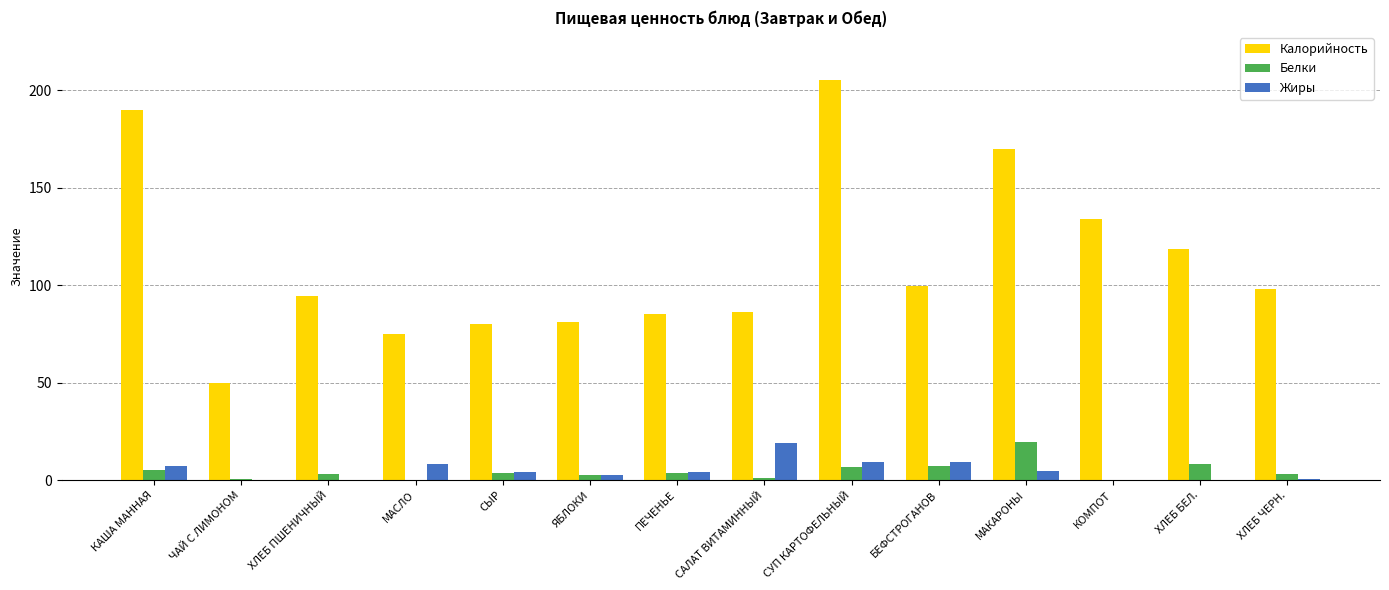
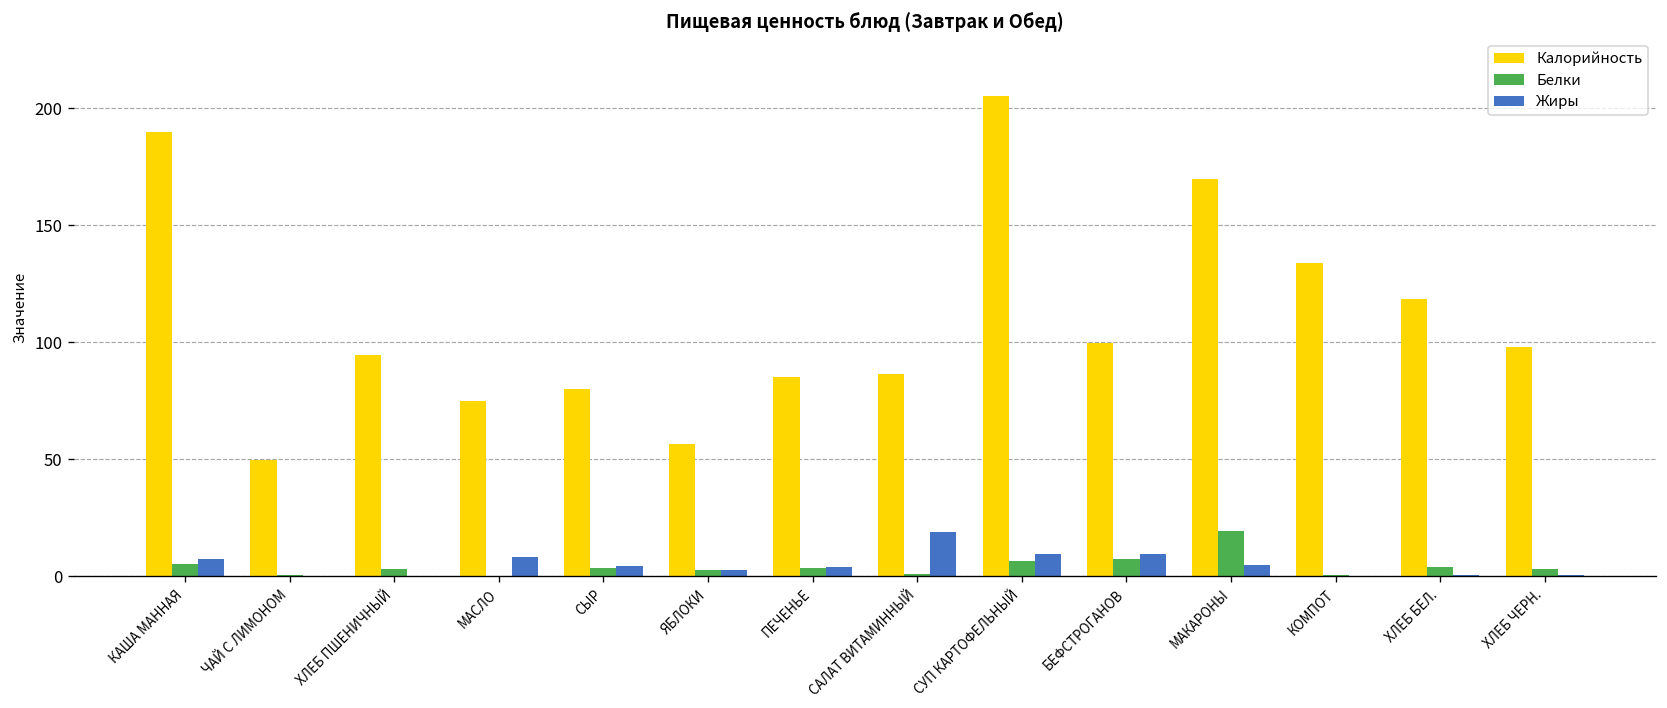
  {
    "Калорийность": {
      "КАША МАННАЯ": 190,
      "ЧАЙ С ЛИМОНОМ": 50,
      "ХЛЕБ ПШЕНИЧНЫЙ": 95,
      "МАСЛО": 75,
      "СЫР": 80,
-     "ЯБЛОКИ": 81,
+     "ЯБЛОКИ": 57,
      "ПЕЧЕНЬЕ": 85,
      "САЛАТ ВИТАМИННЫЙ": 86,
      "СУП КАРТОФЕЛЬНЫЙ": 206,
      "БЕФСТРОГАНОВ": 100,
      "МАКАРОНЫ": 170,
      "КОМПОТ": 134,
      "ХЛЕБ БЕЛ.": 118,
      "ХЛЕБ ЧЕРН.": 98
    },
    "Белки": {
      "КАША МАННАЯ": 5,
      "ХЛЕБ ПШЕНИЧНЫЙ": 3,
      "СЫР": 4,
      "ЯБЛОКИ": 3,
      "ПЕЧЕНЬЕ": 3,
      "СУП КАРТОФЕЛЬНЫЙ": 7,
      "БЕФСТРОГАНОВ": 8,
      "МАКАРОНЫ": 20,
-     "ХЛЕБ БЕЛ.": 8,
+     "ХЛЕБ БЕЛ.": 4,
      "ХЛЕБ ЧЕРН.": 3
    },
    "Жиры": {
      "КАША МАННАЯ": 8,
      "ЧАЙ С ЛИМОНОМ": 0,
      "МАСЛО": 8,
      "СЫР": 4,
      "ЯБЛОКИ": 3,
      "ПЕЧЕНЬЕ": 4,
      "САЛАТ ВИТАМИННЫЙ": 19,
      "СУП КАРТОФЕЛЬНЫЙ": 9,
      "БЕФСТРОГАНОВ": 9,
      "МАКАРОНЫ": 5,
      "КОМПОТ": 0
    }
  }
